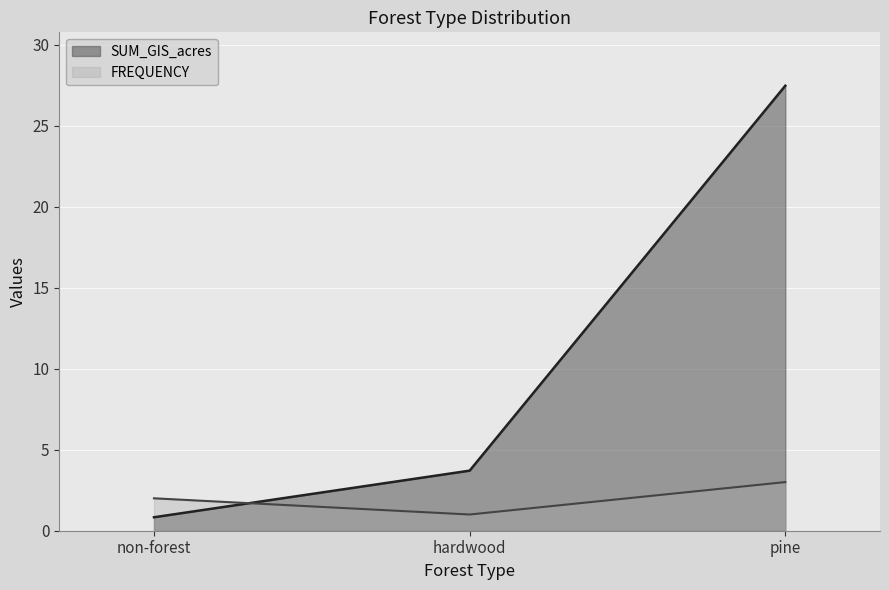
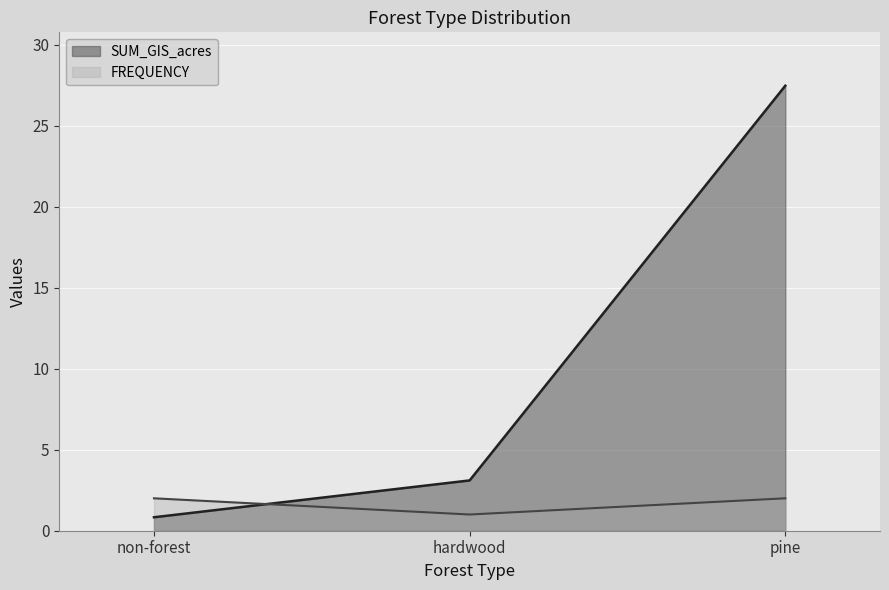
  {
    "SUM_GIS_acres": {
      "non-forest": 0.8,
-     "hardwood": 3.7,
+     "hardwood": 3.1,
      "pine": 27.5
    },
    "FREQUENCY": {
      "non-forest": 2,
      "hardwood": 1,
-     "pine": 3
+     "pine": 2
    }
  }
